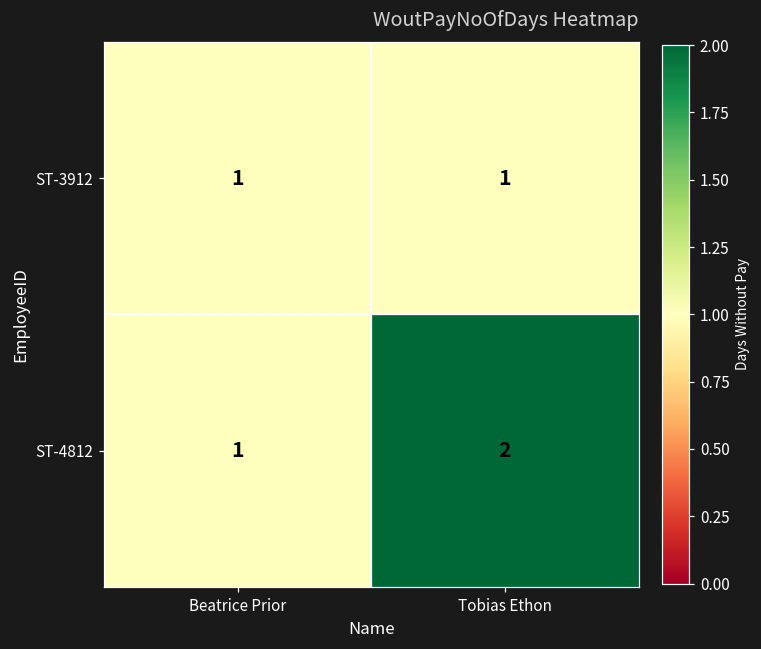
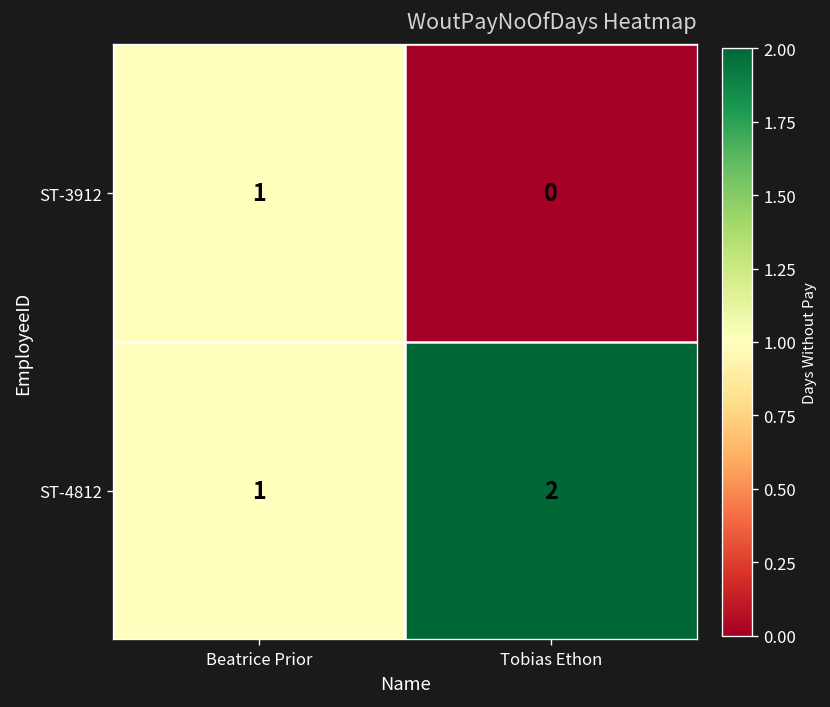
  {
    "ST-3912": {
      "Beatrice Prior": 1,
-     "Tobias Ethon": 1
+     "Tobias Ethon": 0
    },
    "ST-4812": {
      "Beatrice Prior": 1,
      "Tobias Ethon": 2
    }
  }
